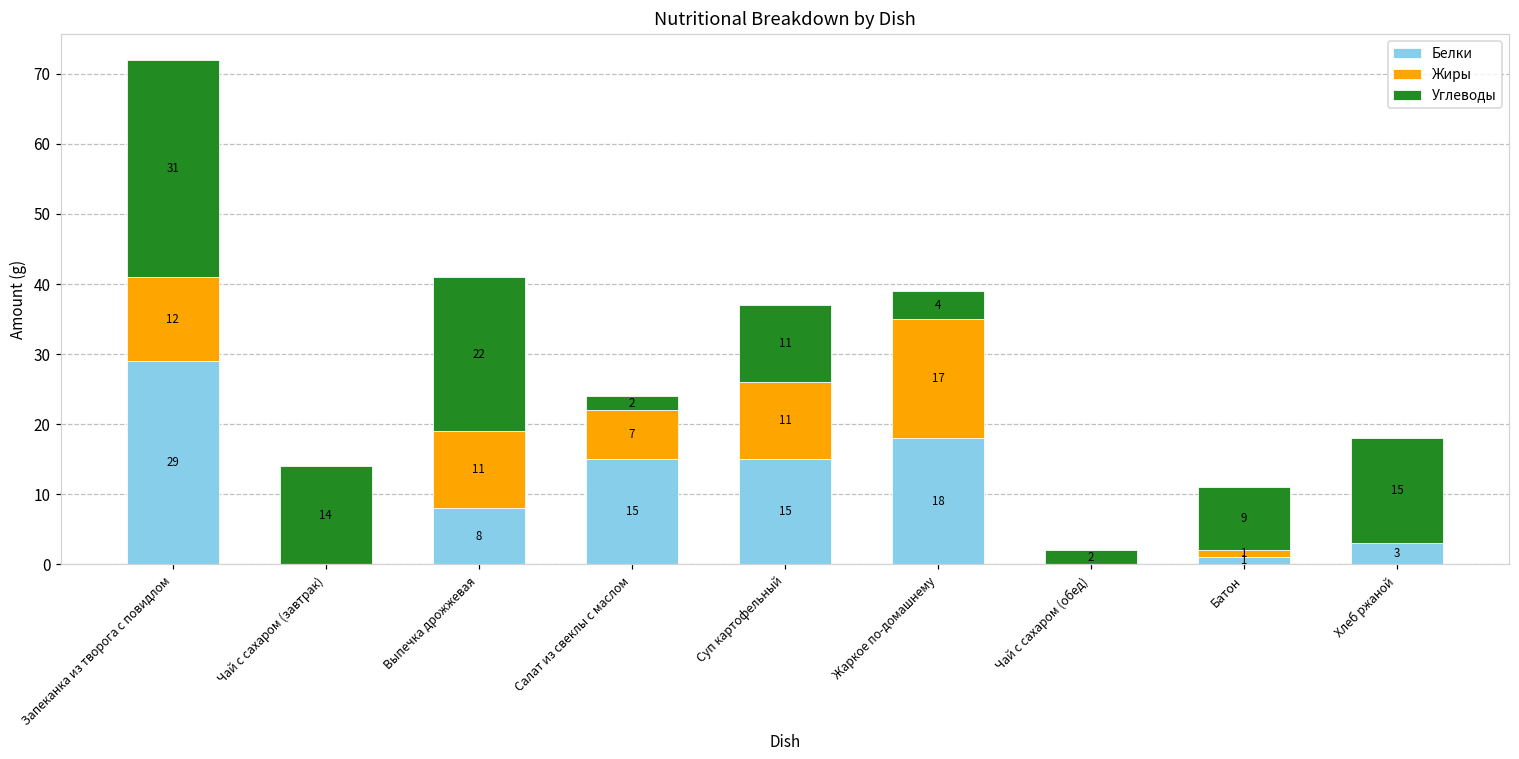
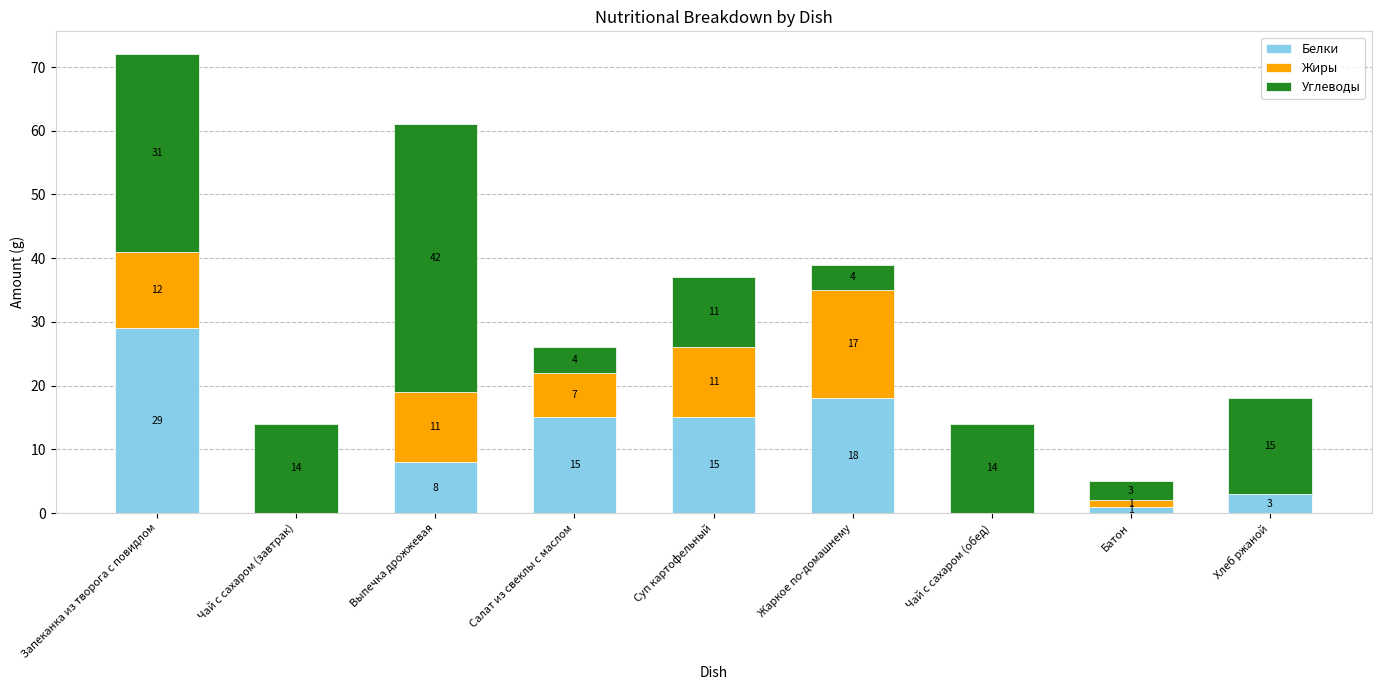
  {
    "Белки": {
      "Запеканка из творога с повидлом": 29,
      "Выпечка дрожжевая": 8,
      "Салат из свеклы с маслом": 15,
      "Суп картофельный": 15,
      "Жаркое по-домашнему": 18,
      "Хлеб ржаной": 3
    },
    "Жиры": {
      "Запеканка из творога с повидлом": 12,
      "Выпечка дрожжевая": 11,
      "Салат из свеклы с маслом": 7,
      "Суп картофельный": 11,
      "Жаркое по-домашнему": 17
    },
    "Углеводы": {
      "Запеканка из творога с повидлом": 31,
      "Чай с сахаром (завтрак)": 14,
-     "Выпечка дрожжевая": 22,
-     "Салат из свеклы с маслом": 2,
+     "Выпечка дрожжевая": 42,
+     "Салат из свеклы с маслом": 4,
      "Суп картофельный": 11,
      "Жаркое по-домашнему": 4,
-     "Чай с сахаром (обед)": 2,
-     "Батон": 9,
+     "Чай с сахаром (обед)": 14,
+     "Батон": 3,
      "Хлеб ржаной": 15
    }
  }
